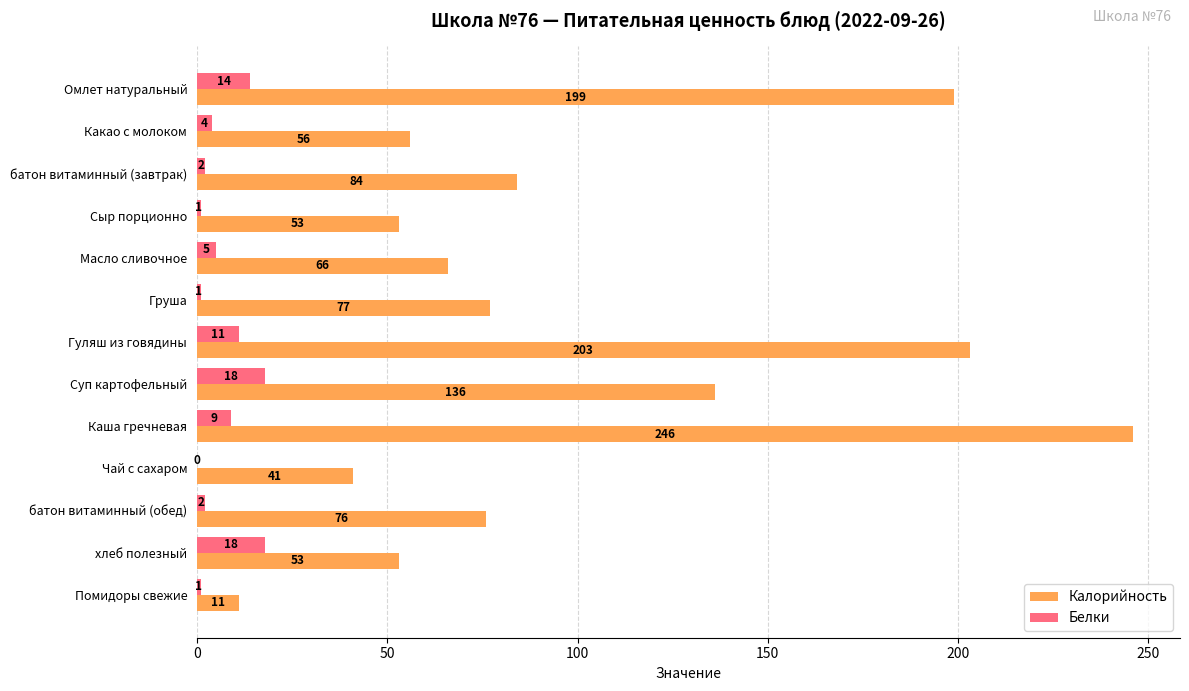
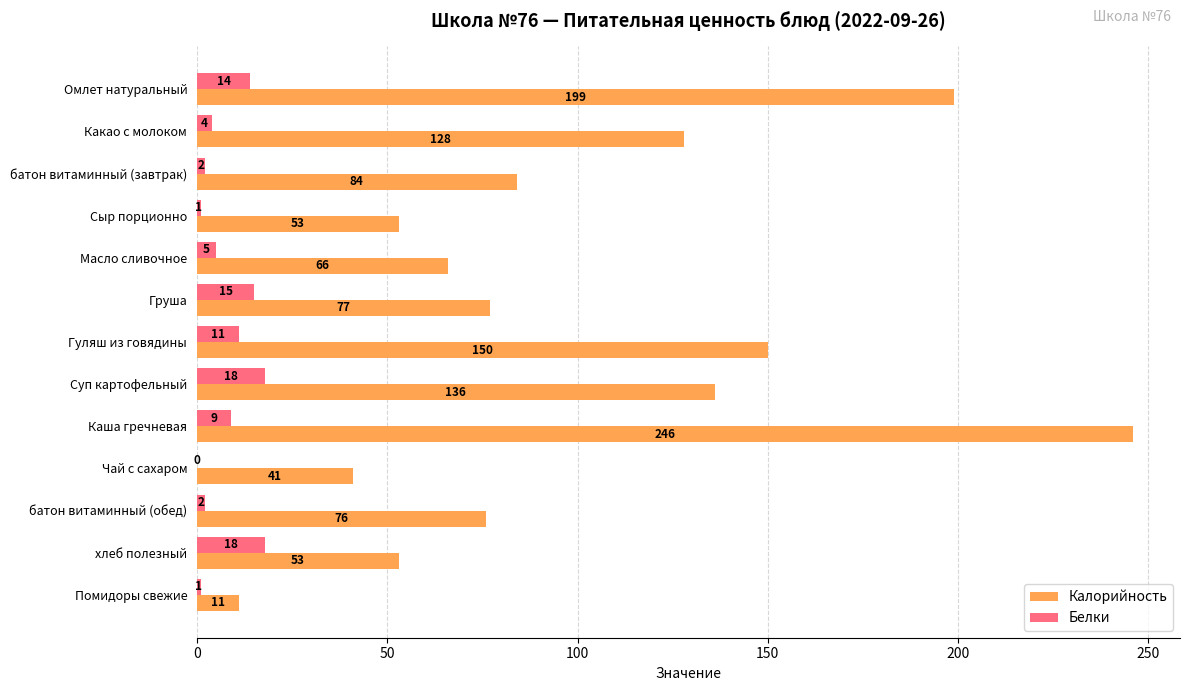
  {
    "Калорийность": {
      "Омлет натуральный": 199,
-     "Какао с молоком": 56,
+     "Какао с молоком": 128,
      "батон витаминный (завтрак)": 84,
      "Сыр порционно": 53,
      "Масло сливочное": 66,
      "Груша": 77,
-     "Гуляш из говядины": 203,
+     "Гуляш из говядины": 150,
      "Суп картофельный": 136,
      "Каша гречневая": 246,
      "Чай с сахаром": 41,
      "батон витаминный (обед)": 76,
      "хлеб полезный": 53,
      "Помидоры свежие": 11
    },
    "Белки": {
      "Омлет натуральный": 14,
      "Какао с молоком": 4,
      "батон витаминный (завтрак)": 2,
      "Сыр порционно": 1,
      "Масло сливочное": 5,
-     "Груша": 1,
+     "Груша": 15,
      "Гуляш из говядины": 11,
      "Суп картофельный": 18,
      "Каша гречневая": 9,
      "Чай с сахаром": 0,
      "батон витаминный (обед)": 2,
      "хлеб полезный": 18,
      "Помидоры свежие": 1
    }
  }
